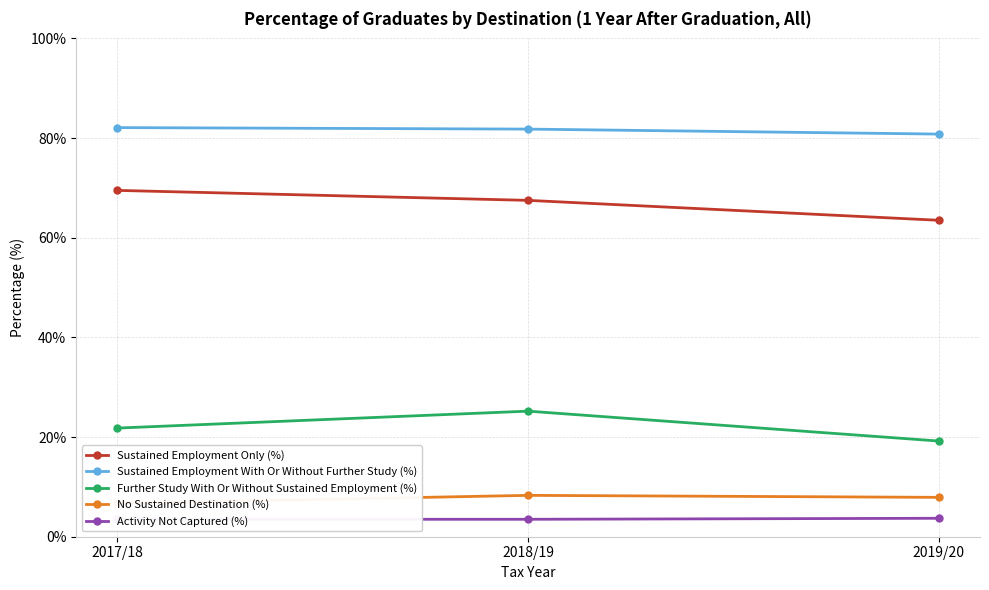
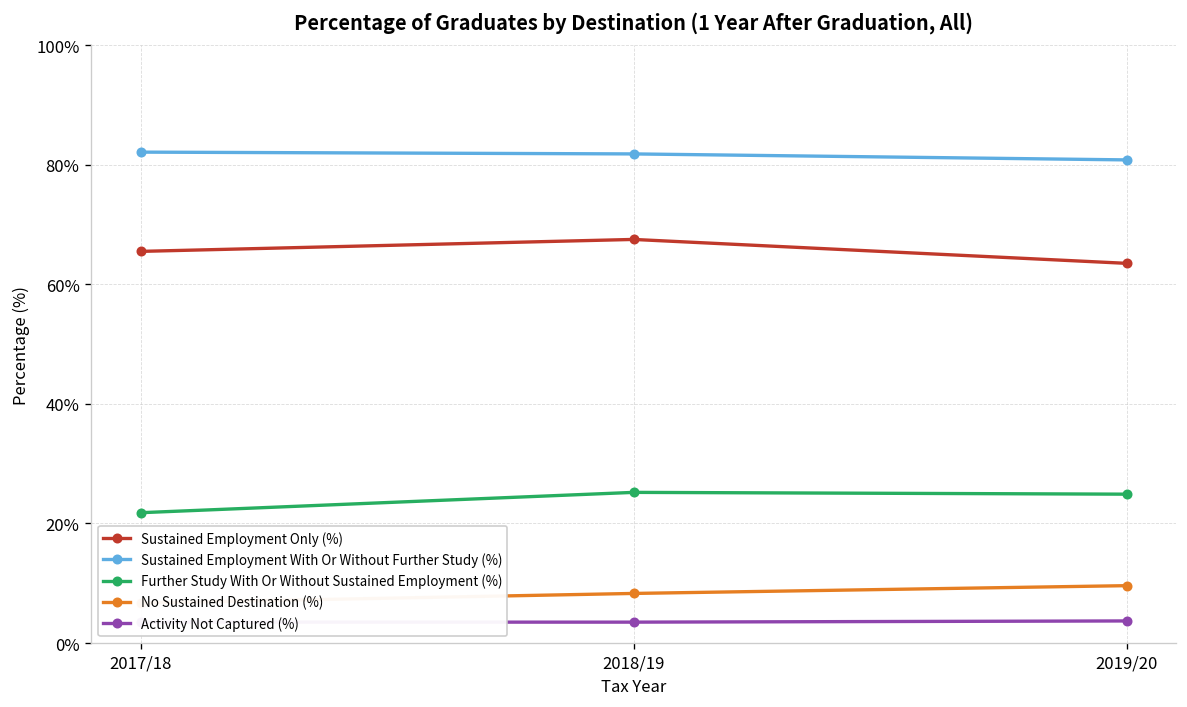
  {
    "Sustained Employment Only (%)": {
-     "2017/18": "70%",
+     "2017/18": "66%",
      "2018/19": "68%",
      "2019/20": "64%"
    },
    "Sustained Employment With Or Without Further Study (%)": {
      "2017/18": "82%",
      "2018/19": "82%",
      "2019/20": "81%"
    },
    "Further Study With Or Without Sustained Employment (%)": {
      "2017/18": "22%",
      "2018/19": "25%",
-     "2019/20": "19%"
+     "2019/20": "25%"
    },
    "No Sustained Destination (%)": {
      "2018/19": "8%",
-     "2019/20": "8%"
+     "2019/20": "10%"
    },
    "Activity Not Captured (%)": {
      "2018/19": "4%",
      "2019/20": "4%"
    }
  }
